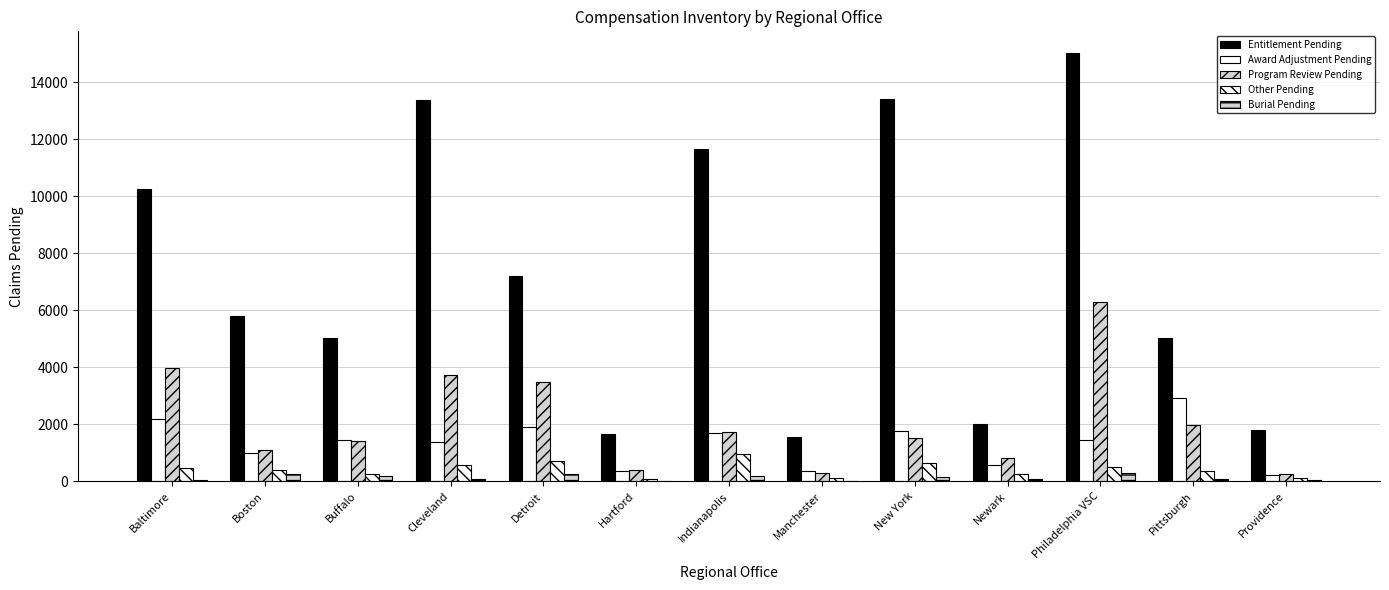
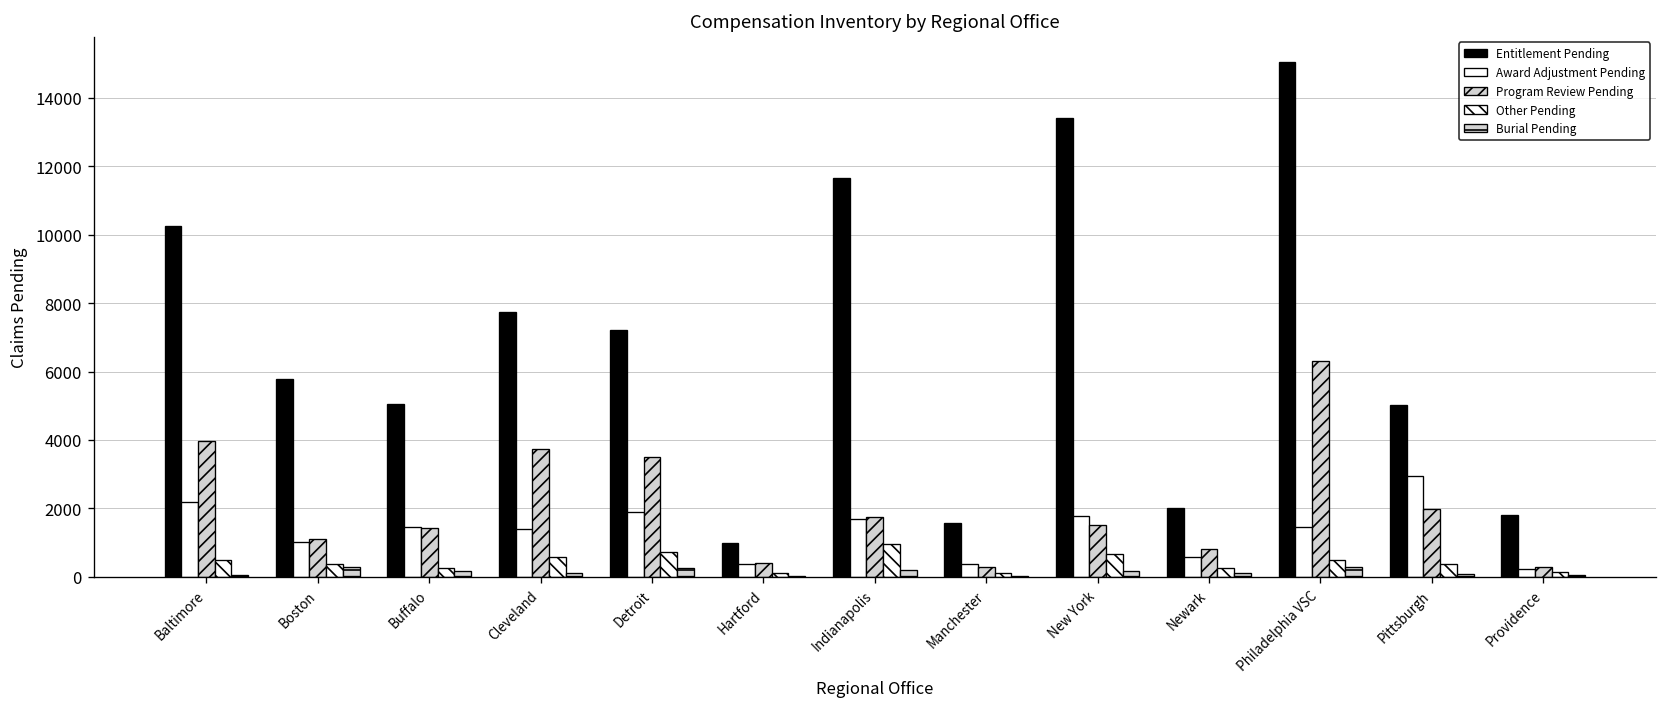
  {
    "Entitlement Pending": {
      "Baltimore": 10300,
      "Boston": 5800,
      "Buffalo": 5000,
-     "Cleveland": 13400,
+     "Cleveland": 7700,
      "Detroit": 7200,
-     "Hartford": 1700,
+     "Hartford": 1000,
      "Indianapolis": 11700,
      "Manchester": 1600,
      "New York": 13400,
      "Newark": 2000,
      "Philadelphia VSC": 15000,
      "Pittsburgh": 5000,
      "Providence": 1800
    }
  }
